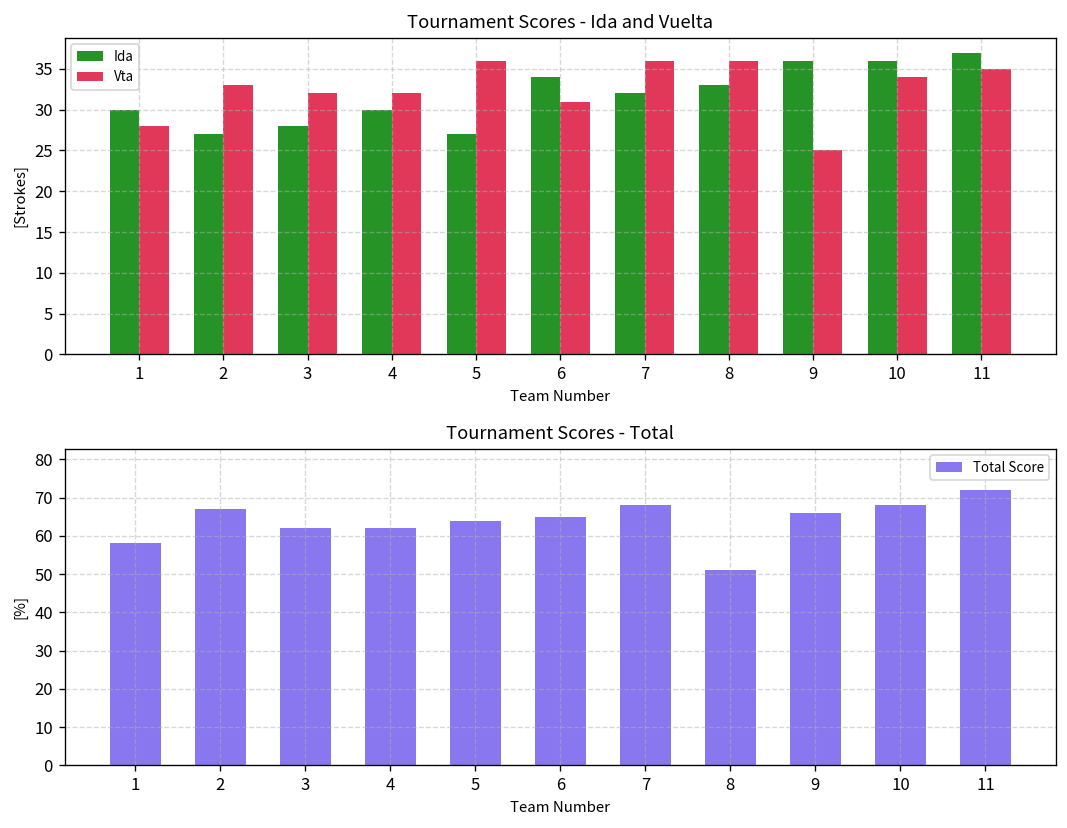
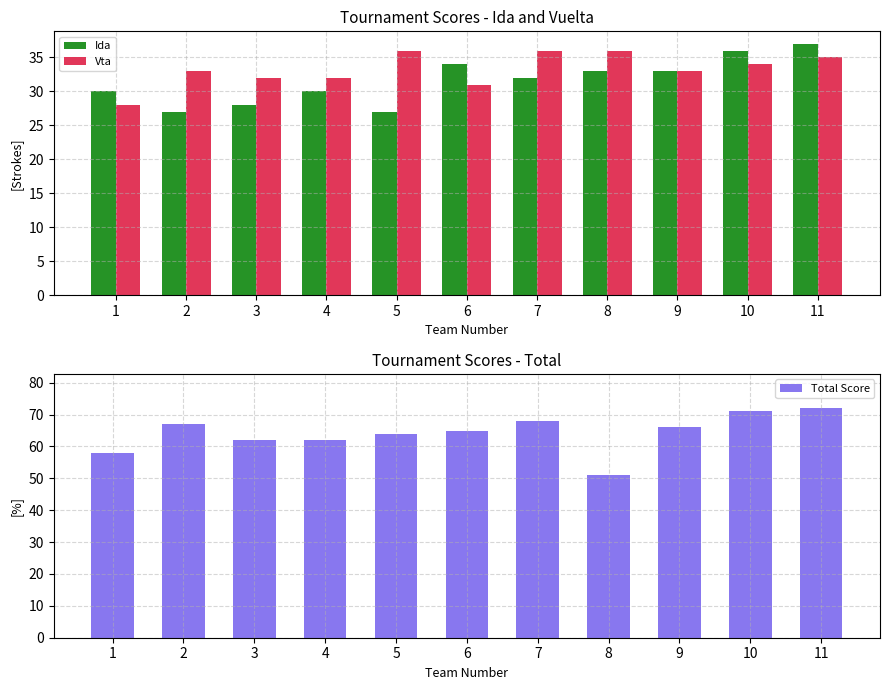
  {
    "Tournament Scores - Ida and Vuelta": {
      "Ida": {
        "1": 30,
        "2": 27,
        "3": 28,
        "4": 30,
        "5": 27,
        "6": 34,
        "7": 32,
        "8": 33,
-       "9": 36,
+       "9": 33,
        "10": 36,
        "11": 37
      },
      "Vta": {
        "1": 28,
        "2": 33,
        "3": 32,
        "4": 32,
        "5": 36,
        "6": 31,
        "7": 36,
        "8": 36,
-       "9": 25,
+       "9": 33,
        "10": 34,
        "11": 35
      }
    },
    "Tournament Scores - Total": {
      "1": 58,
      "2": 67,
      "3": 62,
      "4": 62,
      "5": 64,
      "6": 65,
      "7": 68,
      "8": 51,
      "9": 66,
-     "10": 68,
+     "10": 71,
      "11": 72
    }
  }
